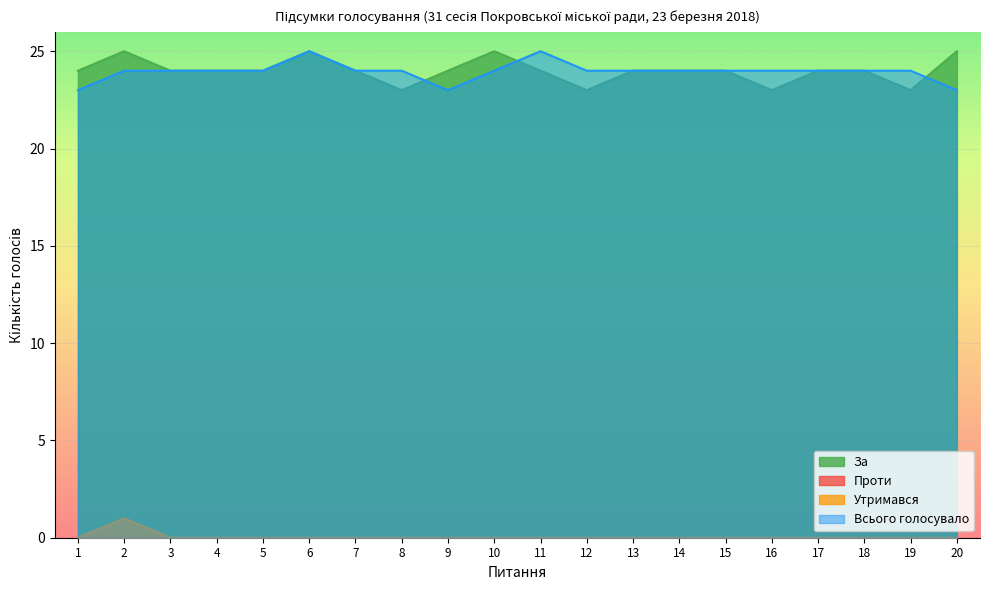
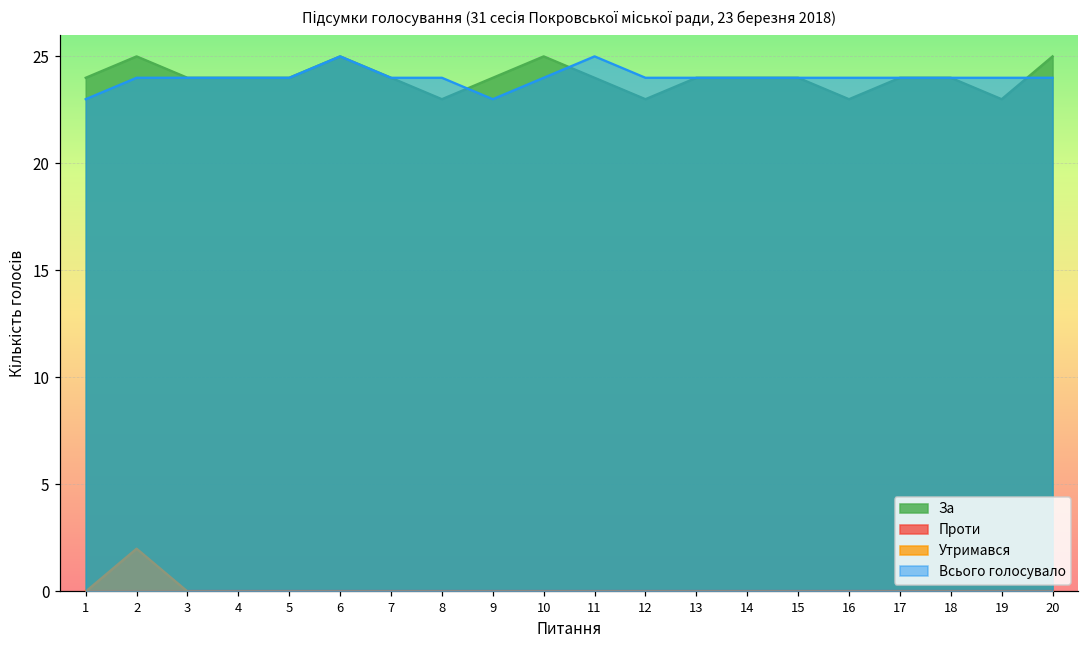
  {
    "За": {
      "1": 24,
      "2": 25,
      "8": 23,
      "9": 24,
      "10": 25,
      "11": 24,
      "12": 23,
      "16": 23,
      "19": 23,
      "20": 25
    },
    "Проти": {
      "2": 0
    },
    "Утримався": {
-     "2": 1
+     "2": 2
    },
    "Всього голосувало": {
      "1": 23,
      "2": 24,
      "8": 24,
      "9": 23,
      "10": 24,
      "11": 25,
      "12": 24,
      "16": 24,
      "19": 24,
-     "20": 23
+     "20": 24
    }
  }
